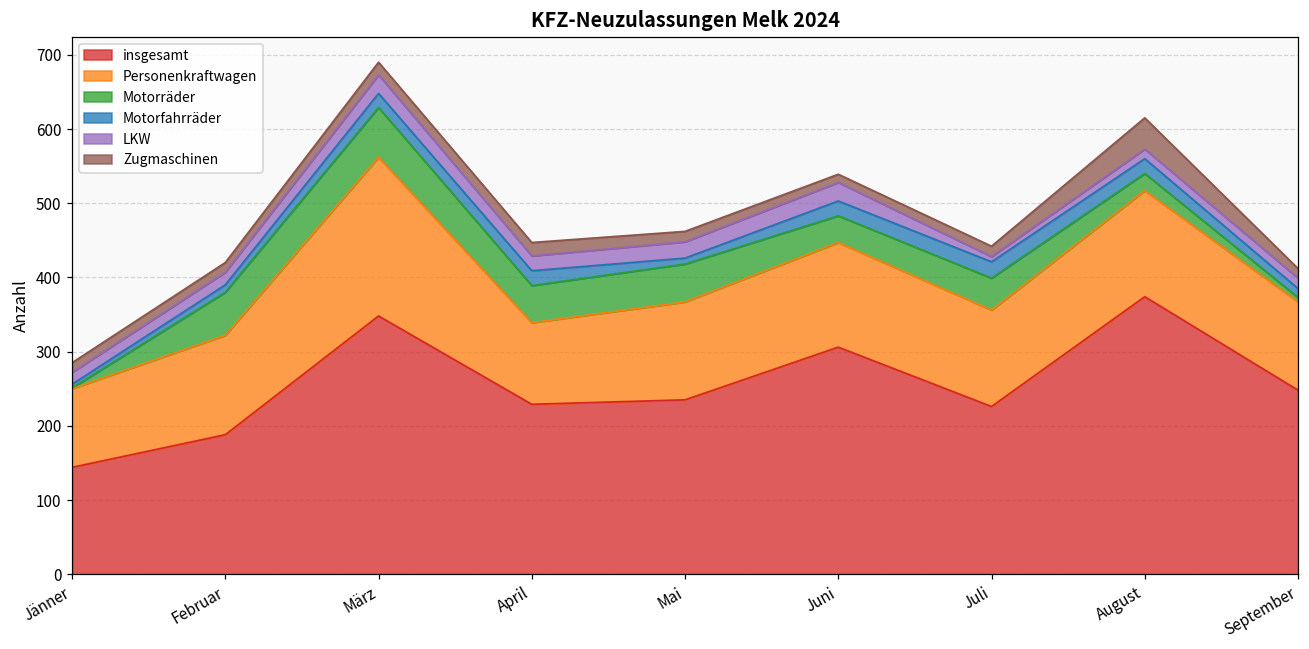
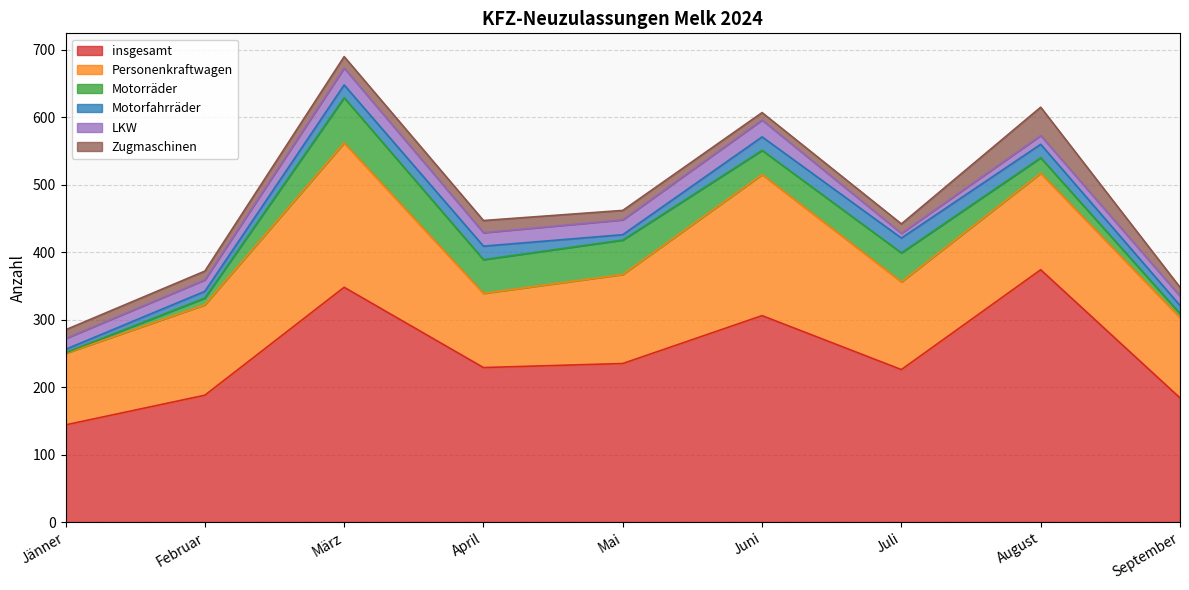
  {
    "insgesamt": {
      "Jänner": 140,
      "Februar": 190,
      "März": 350,
      "April": 230,
      "Mai": 240,
      "Juni": 310,
      "Juli": 230,
      "August": 370,
-     "September": 250
+     "September": 180
    },
    "Personenkraftwagen": {
      "Februar": 130,
      "März": 210,
      "April": 110,
      "Mai": 130,
-     "Juni": 140,
+     "Juni": 210,
      "Juli": 130,
      "August": 140,
      "September": 120
    },
    "Motorräder": {
-     "Februar": 60,
+     "Februar": 10,
      "März": 70,
      "April": 50,
      "Mai": 50,
      "Juni": 40,
      "Juli": 40,
      "August": 20,
      "September": 10
    },
    "Motorfahrräder": {
      "Jänner": 10,
      "Februar": 10,
      "März": 20,
      "April": 20,
      "Mai": 10,
      "Juni": 20,
      "Juli": 20,
      "August": 20,
      "September": 10
    },
    "LKW": {
      "Jänner": 20,
      "Februar": 20,
      "März": 30,
      "April": 20,
      "Mai": 20,
      "Juni": 30,
      "Juli": 10,
      "August": 10,
      "September": 10
    },
    "Zugmaschinen": {
      "Jänner": 10,
      "Februar": 10,
      "März": 20,
      "April": 20,
      "Mai": 10,
      "Juni": 10,
      "Juli": 10,
      "August": 40,
      "September": 10
    }
  }
